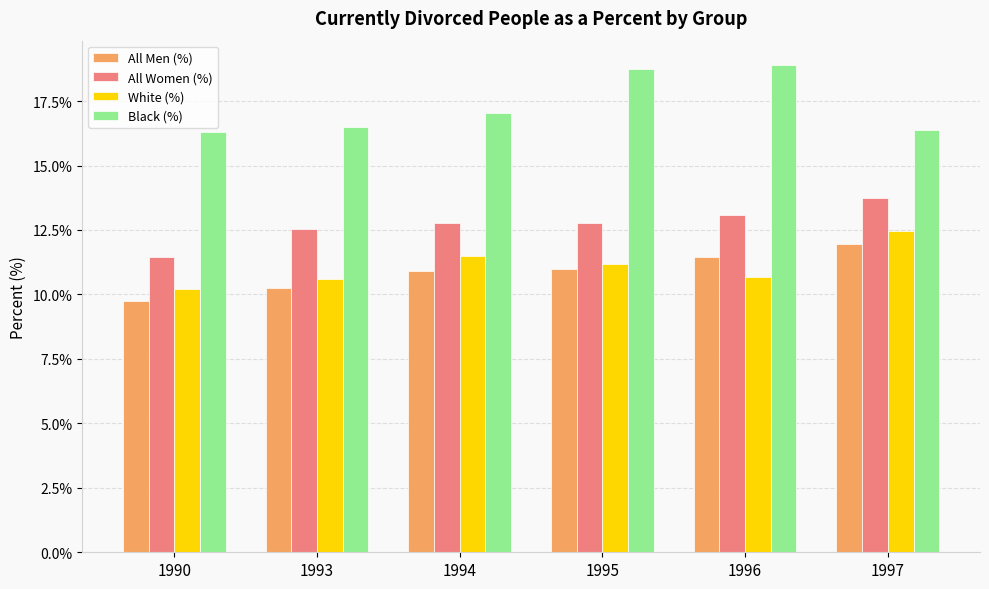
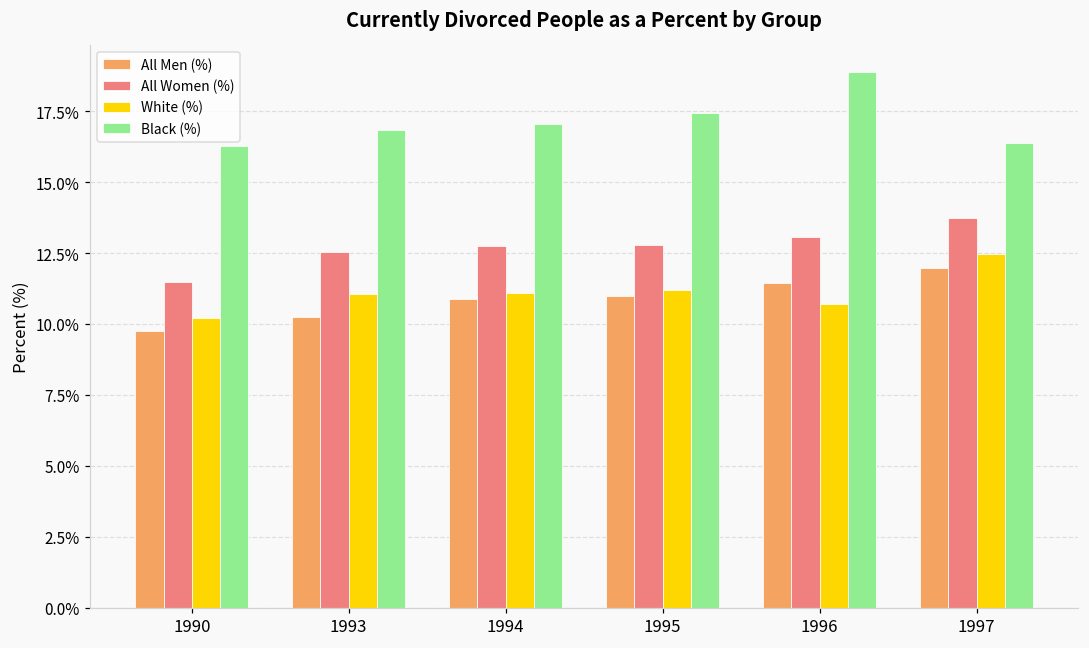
  {
    "White (%)": {
      "1990": "10.2%",
-     "1993": "10.6%",
-     "1994": "11.5%",
+     "1993": "11.0%",
+     "1994": "11.1%",
      "1995": "11.2%",
      "1996": "10.7%",
      "1997": "12.5%"
    },
    "Black (%)": {
      "1990": "16.3%",
-     "1993": "16.5%",
+     "1993": "16.8%",
      "1994": "17.0%",
-     "1995": "18.8%",
+     "1995": "17.4%",
      "1996": "18.9%",
      "1997": "16.4%"
    }
  }
